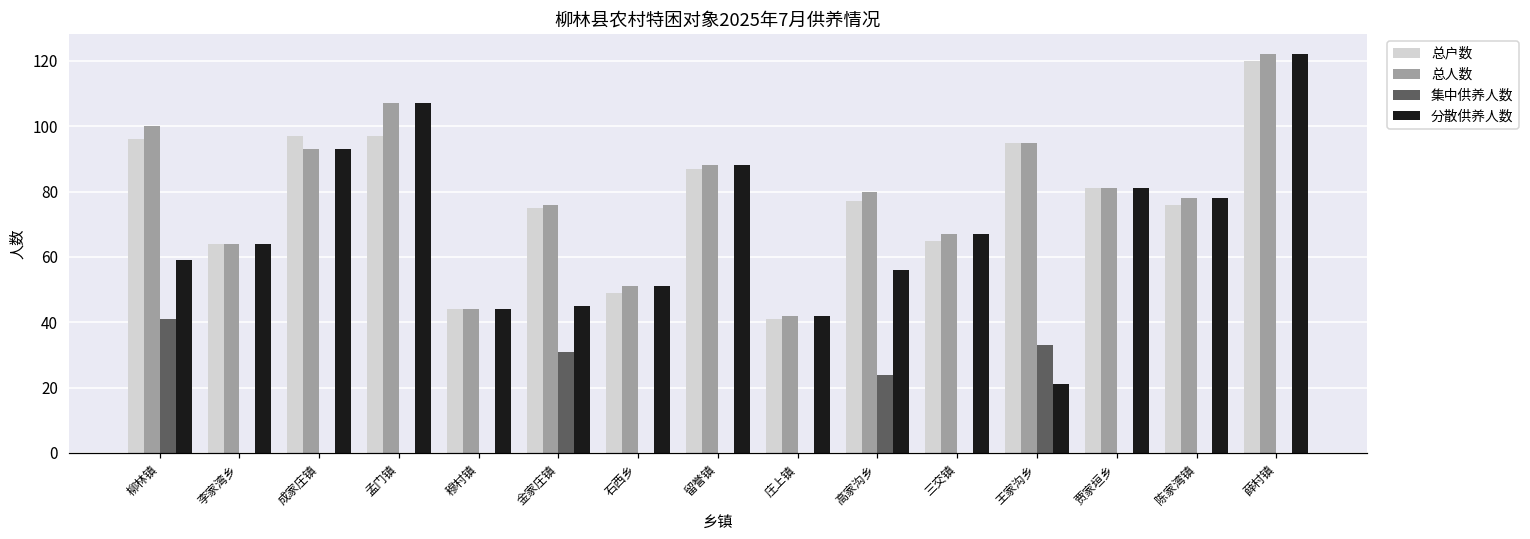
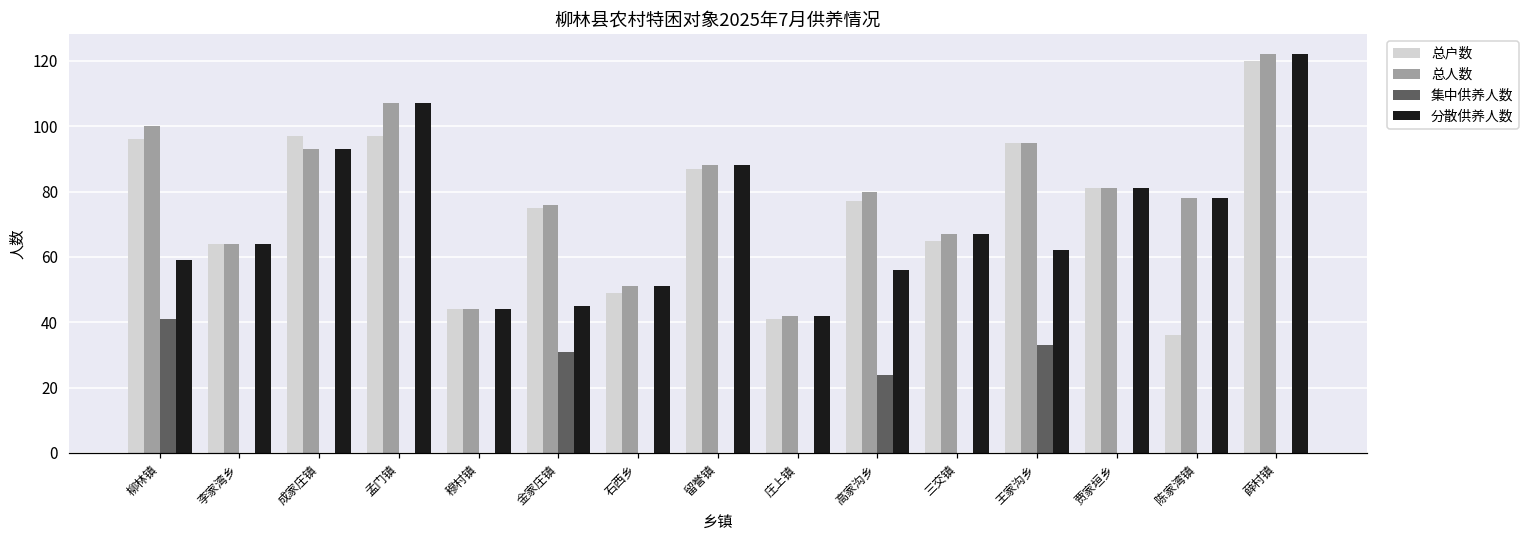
  {
    "总户数": {
      "柳林镇": 96,
      "李家湾乡": 64,
      "成家庄镇": 97,
      "孟门镇": 97,
      "穆村镇": 44,
      "金家庄镇": 75,
      "石西乡": 49,
      "留誉镇": 87,
      "庄上镇": 41,
      "高家沟乡": 77,
      "三交镇": 65,
      "王家沟乡": 95,
      "贾家垣乡": 81,
-     "陈家湾镇": 76,
+     "陈家湾镇": 36,
      "薛村镇": 120
    },
    "总人数": {
      "柳林镇": 100,
      "李家湾乡": 64,
      "成家庄镇": 93,
      "孟门镇": 107,
      "穆村镇": 44,
      "金家庄镇": 76,
      "石西乡": 51,
      "留誉镇": 88,
      "庄上镇": 42,
      "高家沟乡": 80,
      "三交镇": 67,
      "王家沟乡": 95,
      "贾家垣乡": 81,
      "陈家湾镇": 78,
      "薛村镇": 122
    },
    "集中供养人数": {
      "柳林镇": 41,
      "李家湾乡": 0,
      "成家庄镇": 0,
      "孟门镇": 0,
      "穆村镇": 0,
      "金家庄镇": 31,
      "石西乡": 0,
      "留誉镇": 0,
      "庄上镇": 0,
      "高家沟乡": 24,
      "三交镇": 0,
      "王家沟乡": 33,
      "贾家垣乡": 0,
      "陈家湾镇": 0,
      "薛村镇": 0
    },
    "分散供养人数": {
      "柳林镇": 59,
      "李家湾乡": 64,
      "成家庄镇": 93,
      "孟门镇": 107,
      "穆村镇": 44,
      "金家庄镇": 45,
      "石西乡": 51,
      "留誉镇": 88,
      "庄上镇": 42,
      "高家沟乡": 56,
      "三交镇": 67,
-     "王家沟乡": 21,
+     "王家沟乡": 62,
      "贾家垣乡": 81,
      "陈家湾镇": 78,
      "薛村镇": 122
    }
  }
